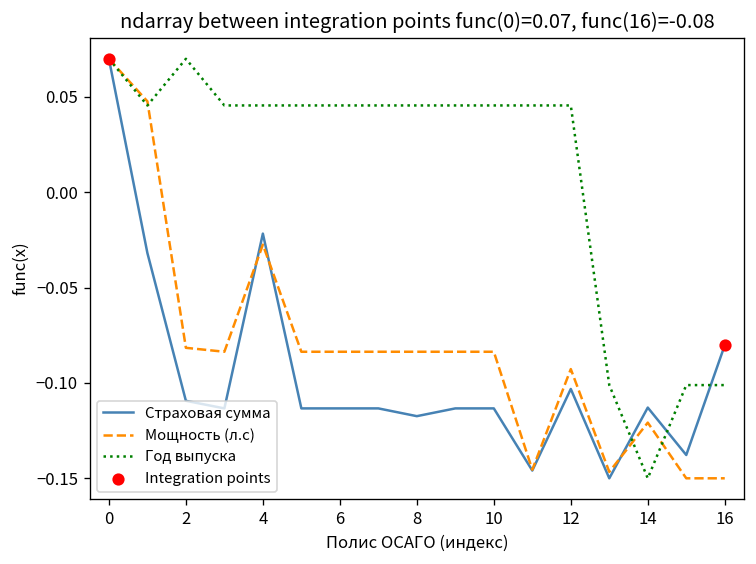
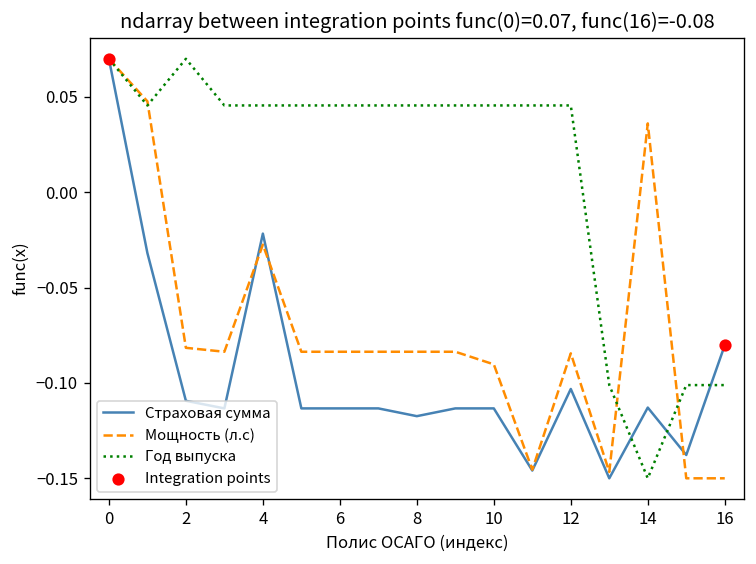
  {
    "Страховая сумма": {
      "4": -0.022,
      "6": -0.113,
      "8": -0.117,
      "10": -0.113,
      "12": -0.103,
      "14": -0.113
    },
    "Мощность (л.с)": {
      "2": -0.082,
      "4": -0.027,
      "6": -0.084,
      "8": -0.084,
-     "10": -0.084,
-     "12": -0.093,
-     "14": -0.121,
+     "10": -0.090,
+     "12": -0.084,
+     "14": 0.036,
      "16": -0.150
    },
    "Год выпуска": {
      "2": 0.070,
      "4": 0.046,
      "6": 0.046,
      "8": 0.046,
      "10": 0.046,
      "12": 0.046,
      "14": -0.150,
      "16": -0.101
    }
  }
